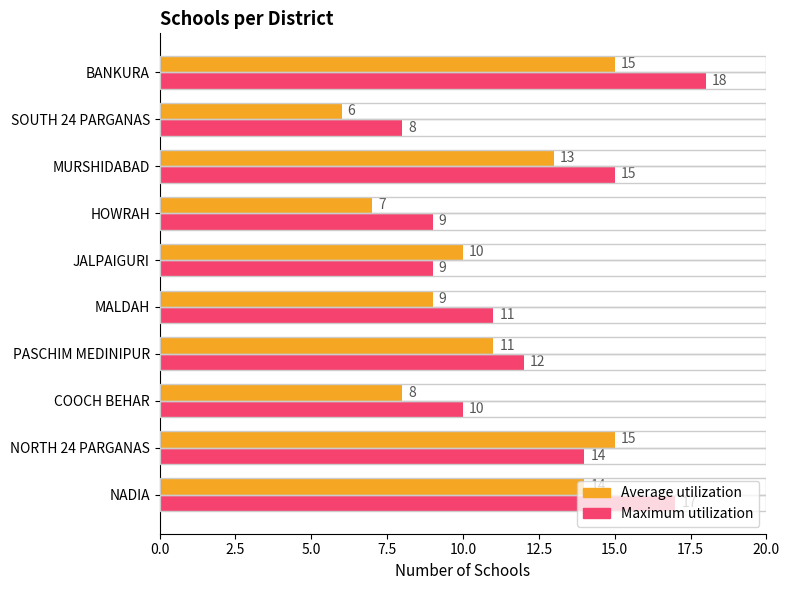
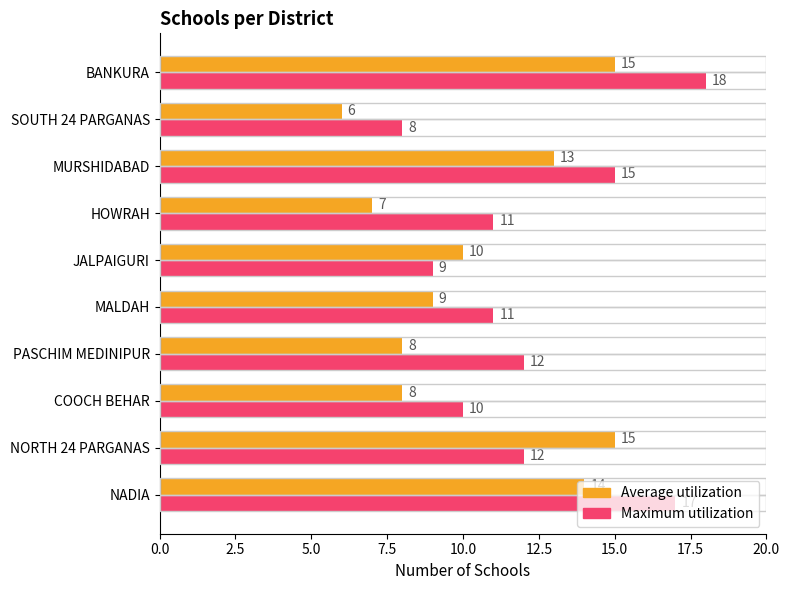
  {
    "Average utilization": {
      "BANKURA": 15,
      "SOUTH 24 PARGANAS": 6,
      "MURSHIDABAD": 13,
      "HOWRAH": 7,
      "JALPAIGURI": 10,
      "MALDAH": 9,
-     "PASCHIM MEDINIPUR": 11,
+     "PASCHIM MEDINIPUR": 8,
      "COOCH BEHAR": 8,
      "NORTH 24 PARGANAS": 15
    },
    "Maximum utilization": {
      "BANKURA": 18,
      "SOUTH 24 PARGANAS": 8,
      "MURSHIDABAD": 15,
-     "HOWRAH": 9,
+     "HOWRAH": 11,
      "JALPAIGURI": 9,
      "MALDAH": 11,
      "PASCHIM MEDINIPUR": 12,
      "COOCH BEHAR": 10,
-     "NORTH 24 PARGANAS": 14
+     "NORTH 24 PARGANAS": 12
    }
  }
